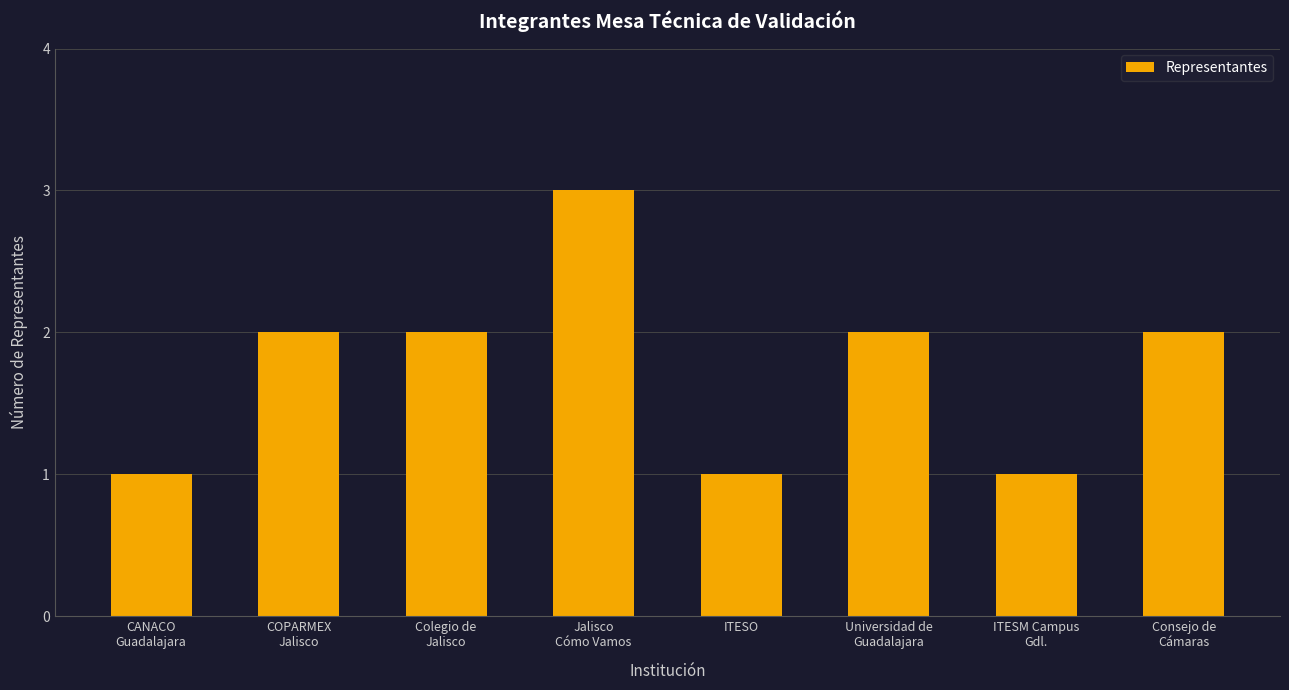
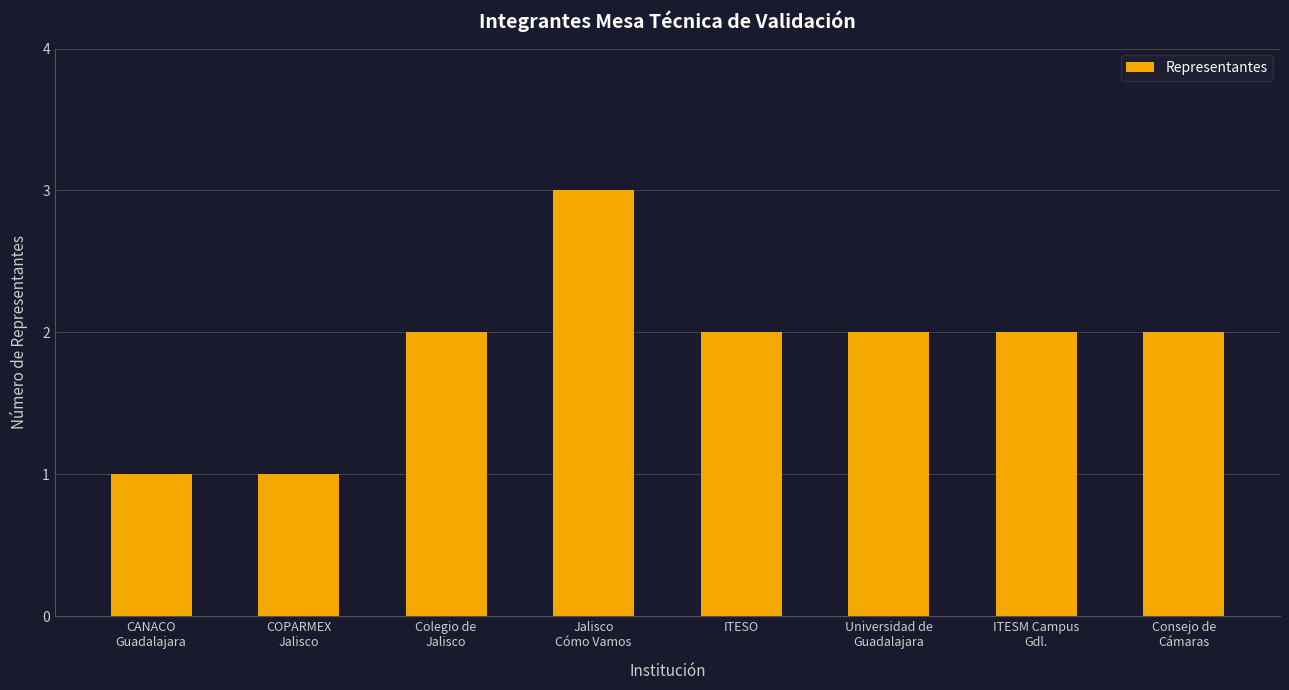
  {
    "CANACO Guadalajara": 1,
-   "COPARMEX Jalisco": 2,
+   "COPARMEX Jalisco": 1,
    "Colegio de Jalisco": 2,
    "Jalisco Cómo Vamos": 3,
-   "ITESO": 1,
+   "ITESO": 2,
    "Universidad de Guadalajara": 2,
-   "ITESM Campus Gdl.": 1,
+   "ITESM Campus Gdl.": 2,
    "Consejo de Cámaras": 2
  }
